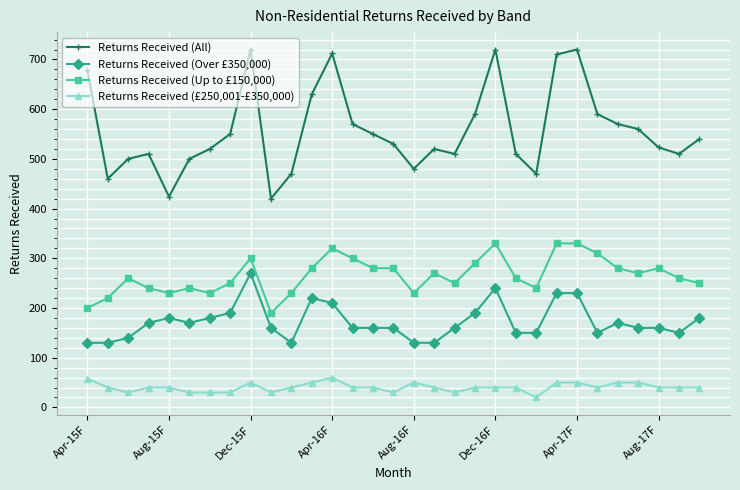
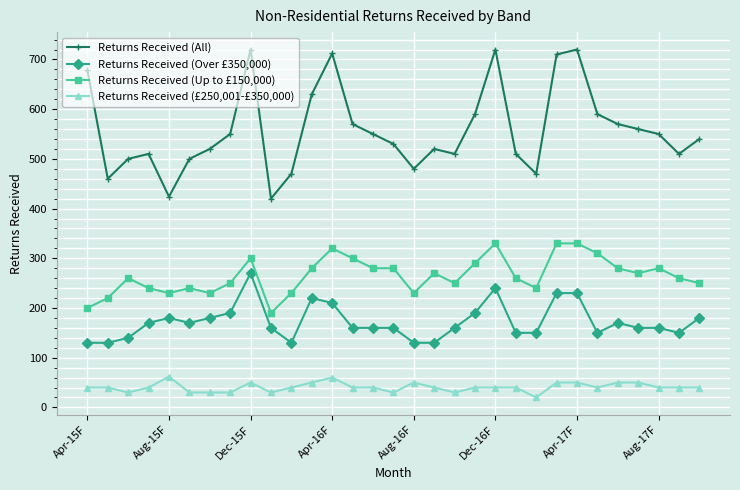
  {
    "Returns Received (All)": {
      "Aug-15F": 420,
      "Apr-16F": 710,
      "Aug-16F": 480,
      "Dec-16F": 720,
      "Apr-17F": 720,
-     "Aug-17F": 520
+     "Aug-17F": 550
    },
    "Returns Received (£250,001-£350,000)": {
-     "Apr-15F": 60,
-     "Aug-15F": 40,
+     "Apr-15F": 40,
+     "Aug-15F": 60,
      "Dec-15F": 50,
      "Apr-16F": 60,
      "Aug-16F": 50,
      "Dec-16F": 40,
      "Apr-17F": 50,
      "Aug-17F": 40
    }
  }
